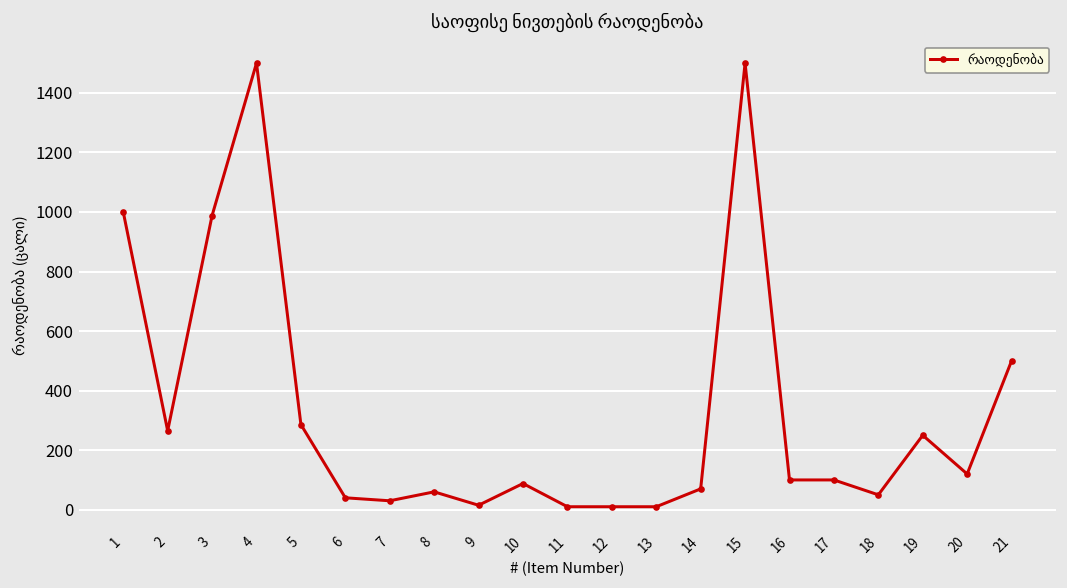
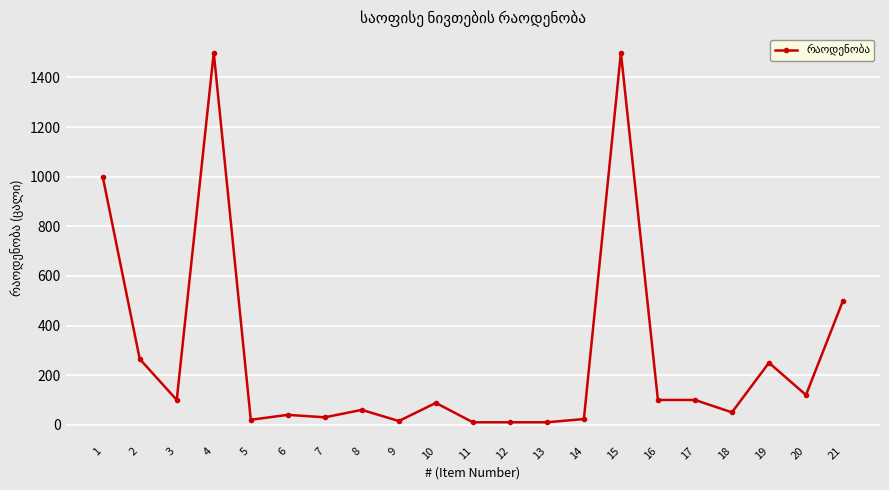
  {
    "1": 1000,
    "2": 270,
-   "3": 990,
+   "3": 100,
    "4": 1500,
-   "5": 290,
+   "5": 20,
    "6": 40,
    "7": 30,
    "8": 60,
    "9": 20,
    "10": 90,
    "11": 10,
    "12": 10,
    "13": 10,
-   "14": 70,
+   "14": 20,
    "15": 1500,
    "16": 100,
    "17": 100,
    "18": 50,
    "19": 250,
    "20": 120,
    "21": 500
  }
